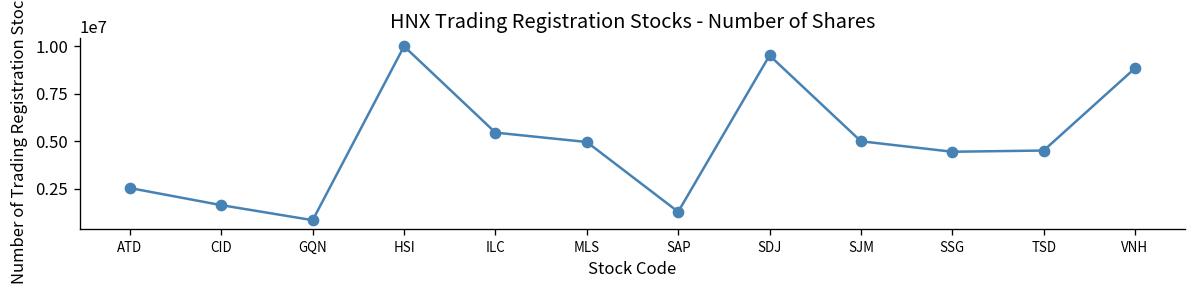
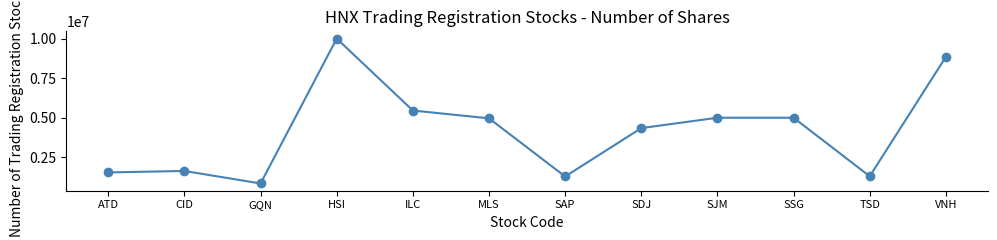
  {
-   "ATD": 2500000,
+   "ATD": 1500000,
    "CID": 1600000,
    "GQN": 800000,
    "HSI": 10000000,
    "ILC": 5500000,
    "MLS": 5000000,
    "SAP": 1300000,
-   "SDJ": 9500000,
+   "SDJ": 4300000,
    "SJM": 5000000,
-   "SSG": 4400000,
-   "TSD": 4500000,
+   "SSG": 5000000,
+   "TSD": 1300000,
    "VNH": 8800000
  }
